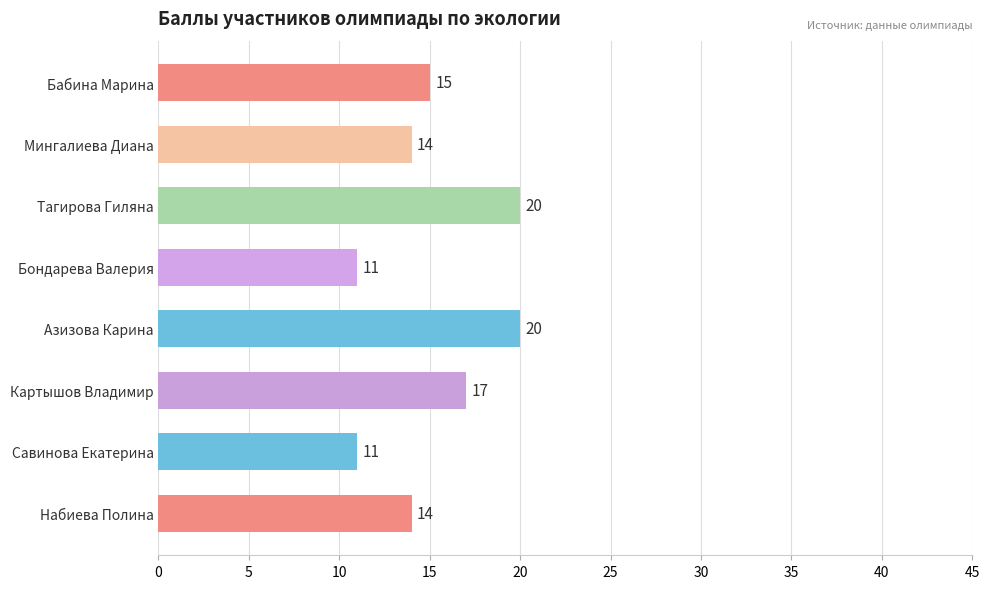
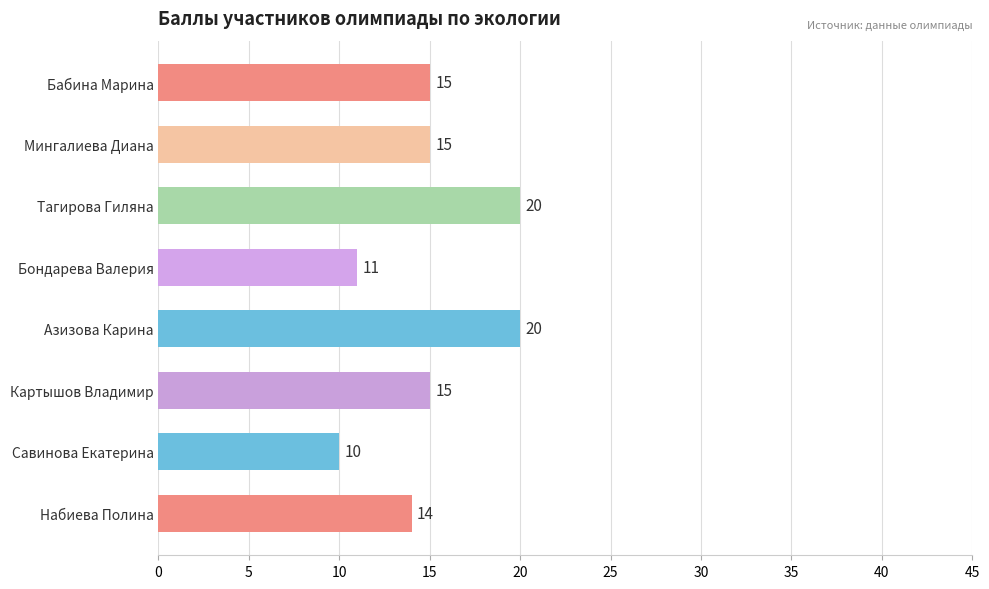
  {
    "Бабина Марина": 15,
-   "Мингалиева Диана": 14,
+   "Мингалиева Диана": 15,
    "Тагирова Гиляна": 20,
    "Бондарева Валерия": 11,
    "Азизова Карина": 20,
-   "Картышов Владимир": 17,
-   "Савинова Екатерина": 11,
+   "Картышов Владимир": 15,
+   "Савинова Екатерина": 10,
    "Набиева Полина": 14
  }
